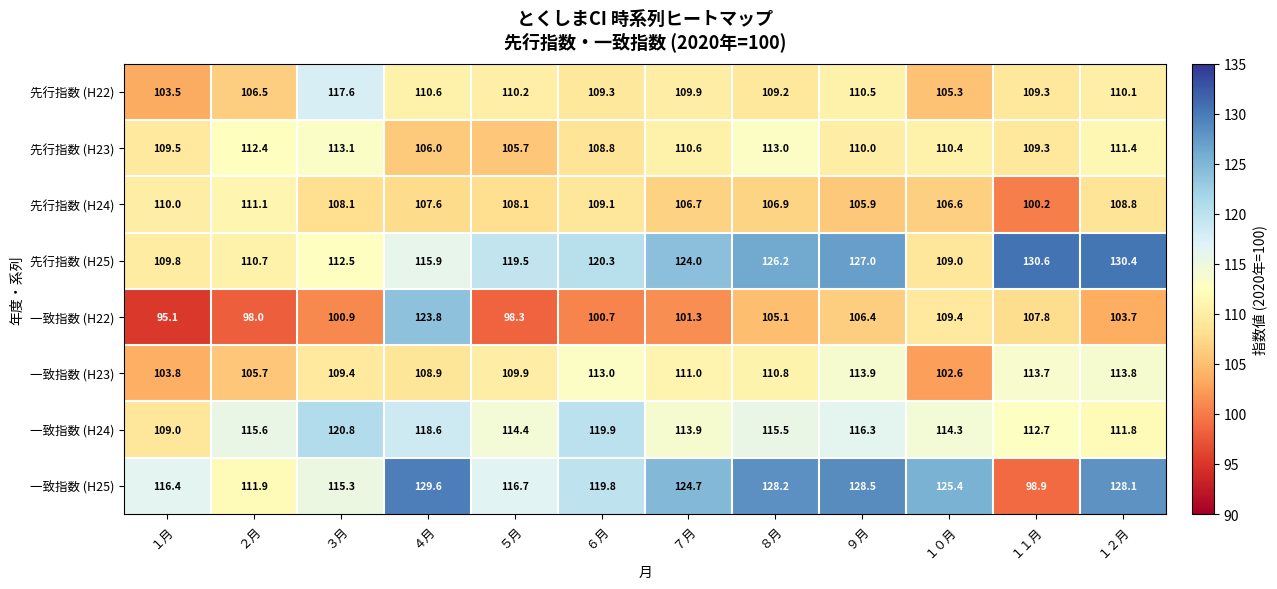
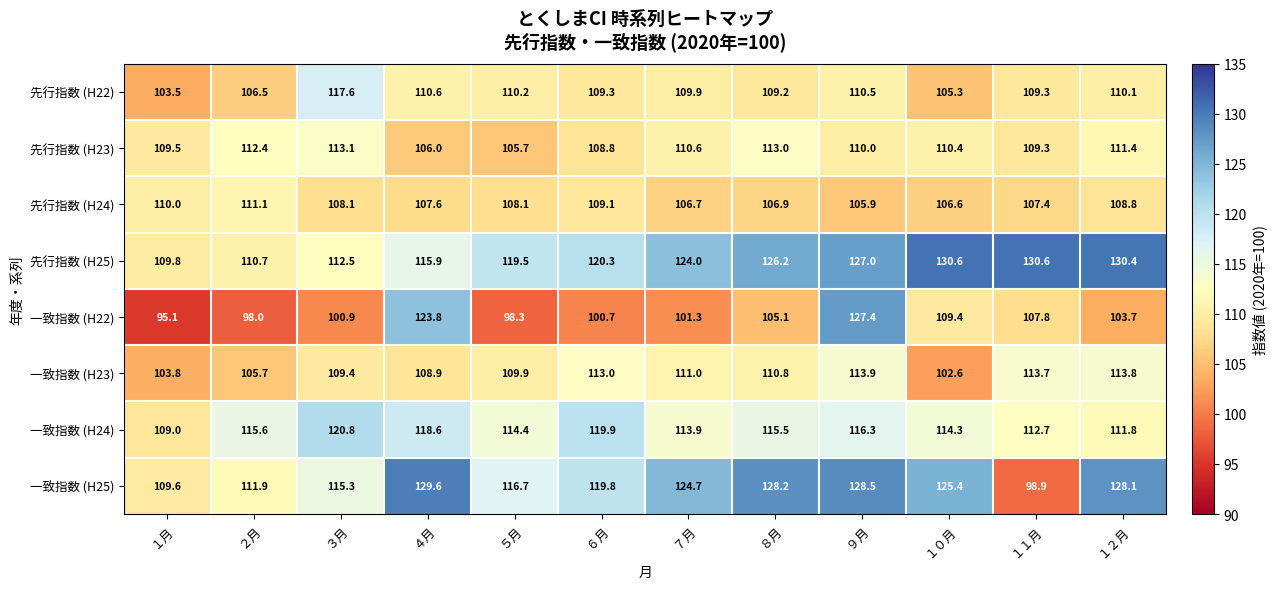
  {
    "先行指数 (H22)": {
      "１月": 103.5,
      "２月": 106.5,
      "３月": 117.6,
      "４月": 110.6,
      "５月": 110.2,
      "６月": 109.3,
      "７月": 109.9,
      "８月": 109.2,
      "９月": 110.5,
      "１０月": 105.3,
      "１１月": 109.3,
      "１２月": 110.1
    },
    "先行指数 (H23)": {
      "１月": 109.5,
      "２月": 112.4,
      "３月": 113.1,
      "４月": 106.0,
      "５月": 105.7,
      "６月": 108.8,
      "７月": 110.6,
      "８月": 113.0,
      "９月": 110.0,
      "１０月": 110.4,
      "１１月": 109.3,
      "１２月": 111.4
    },
    "先行指数 (H24)": {
      "１月": 110.0,
      "２月": 111.1,
      "３月": 108.1,
      "４月": 107.6,
      "５月": 108.1,
      "６月": 109.1,
      "７月": 106.7,
      "８月": 106.9,
      "９月": 105.9,
      "１０月": 106.6,
-     "１１月": 100.2,
+     "１１月": 107.4,
      "１２月": 108.8
    },
    "先行指数 (H25)": {
      "１月": 109.8,
      "２月": 110.7,
      "３月": 112.5,
      "４月": 115.9,
      "５月": 119.5,
      "６月": 120.3,
      "７月": 124.0,
      "８月": 126.2,
      "９月": 127.0,
-     "１０月": 109.0,
+     "１０月": 130.6,
      "１１月": 130.6,
      "１２月": 130.4
    },
    "一致指数 (H22)": {
      "１月": 95.1,
      "２月": 98.0,
      "３月": 100.9,
      "４月": 123.8,
      "５月": 98.3,
      "６月": 100.7,
      "７月": 101.3,
      "８月": 105.1,
-     "９月": 106.4,
+     "９月": 127.4,
      "１０月": 109.4,
      "１１月": 107.8,
      "１２月": 103.7
    },
    "一致指数 (H23)": {
      "１月": 103.8,
      "２月": 105.7,
      "３月": 109.4,
      "４月": 108.9,
      "５月": 109.9,
      "６月": 113.0,
      "７月": 111.0,
      "８月": 110.8,
      "９月": 113.9,
      "１０月": 102.6,
      "１１月": 113.7,
      "１２月": 113.8
    },
    "一致指数 (H24)": {
      "１月": 109.0,
      "２月": 115.6,
      "３月": 120.8,
      "４月": 118.6,
      "５月": 114.4,
      "６月": 119.9,
      "７月": 113.9,
      "８月": 115.5,
      "９月": 116.3,
      "１０月": 114.3,
      "１１月": 112.7,
      "１２月": 111.8
    },
    "一致指数 (H25)": {
-     "１月": 116.4,
+     "１月": 109.6,
      "２月": 111.9,
      "３月": 115.3,
      "４月": 129.6,
      "５月": 116.7,
      "６月": 119.8,
      "７月": 124.7,
      "８月": 128.2,
      "９月": 128.5,
      "１０月": 125.4,
      "１１月": 98.9,
      "１２月": 128.1
    }
  }
